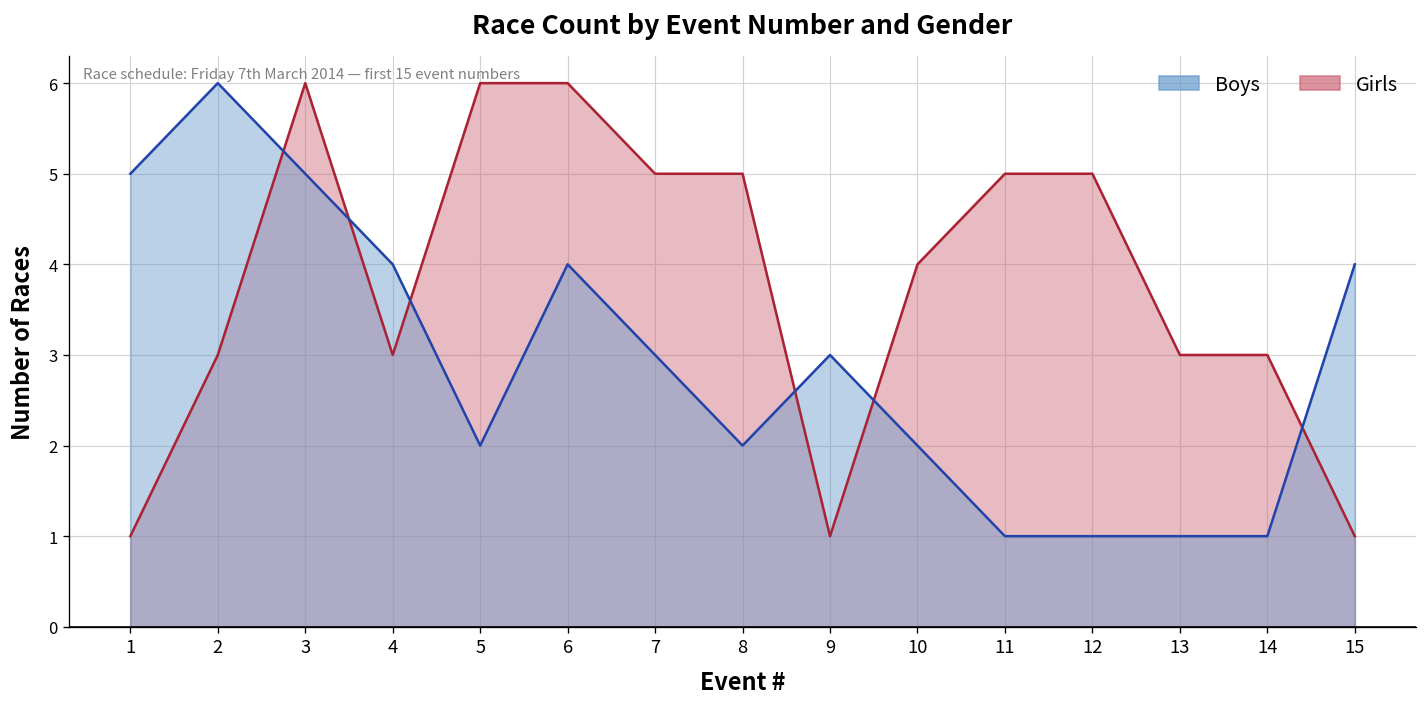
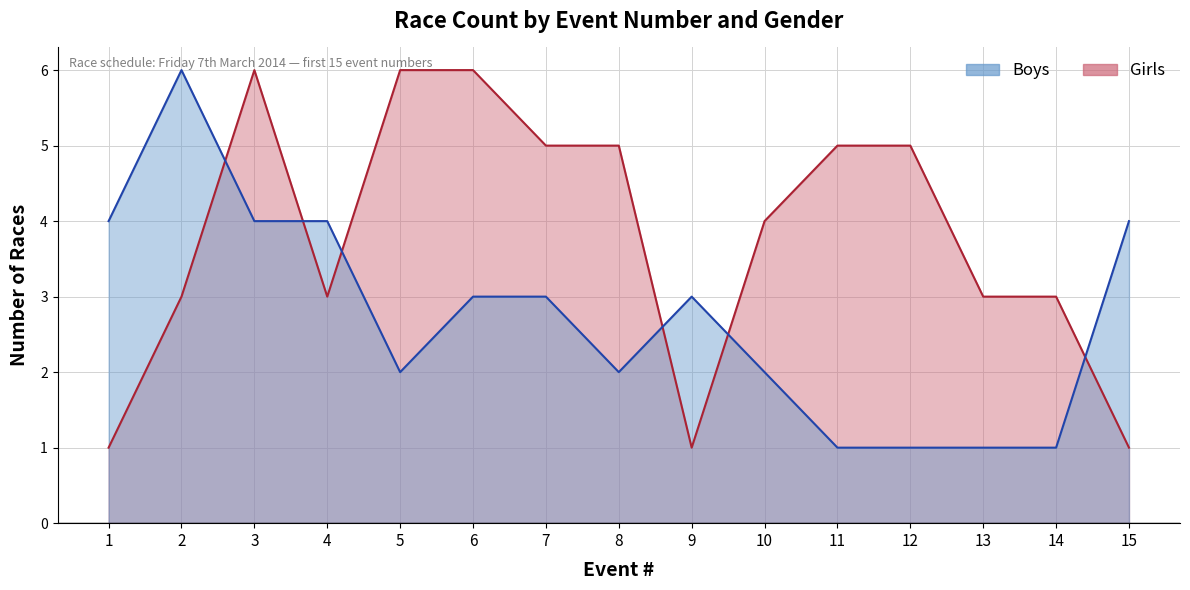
  {
    "Girls": {
      "1": 1,
      "2": 3,
      "4": 3,
      "6": 6,
      "7": 5,
      "8": 5,
      "9": 1,
      "10": 4,
      "11": 5,
      "12": 5,
      "13": 3,
      "14": 3,
      "15": 1
    },
    "Boys": {
-     "1": 5,
-     "3": 5,
+     "1": 4,
+     "3": 4,
      "4": 4,
      "5": 2,
-     "6": 4,
+     "6": 3,
      "7": 3,
      "8": 2,
      "9": 3,
      "10": 2,
      "11": 1,
      "12": 1,
      "13": 1,
      "14": 1,
      "15": 4
    }
  }
